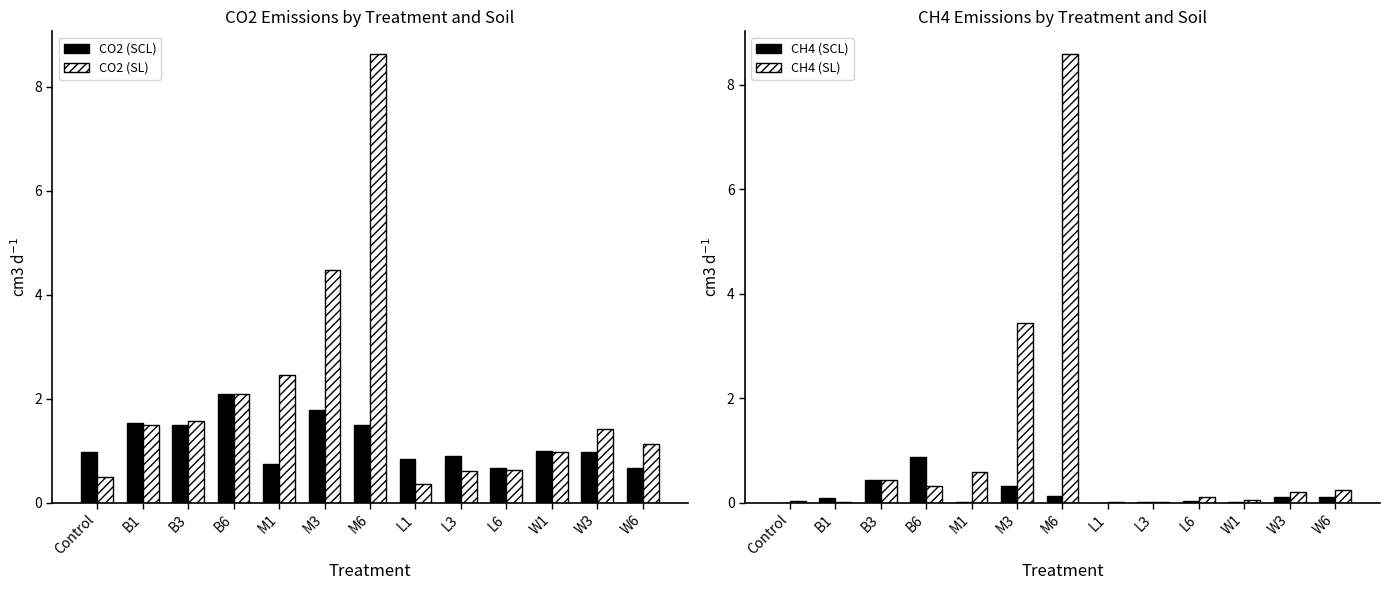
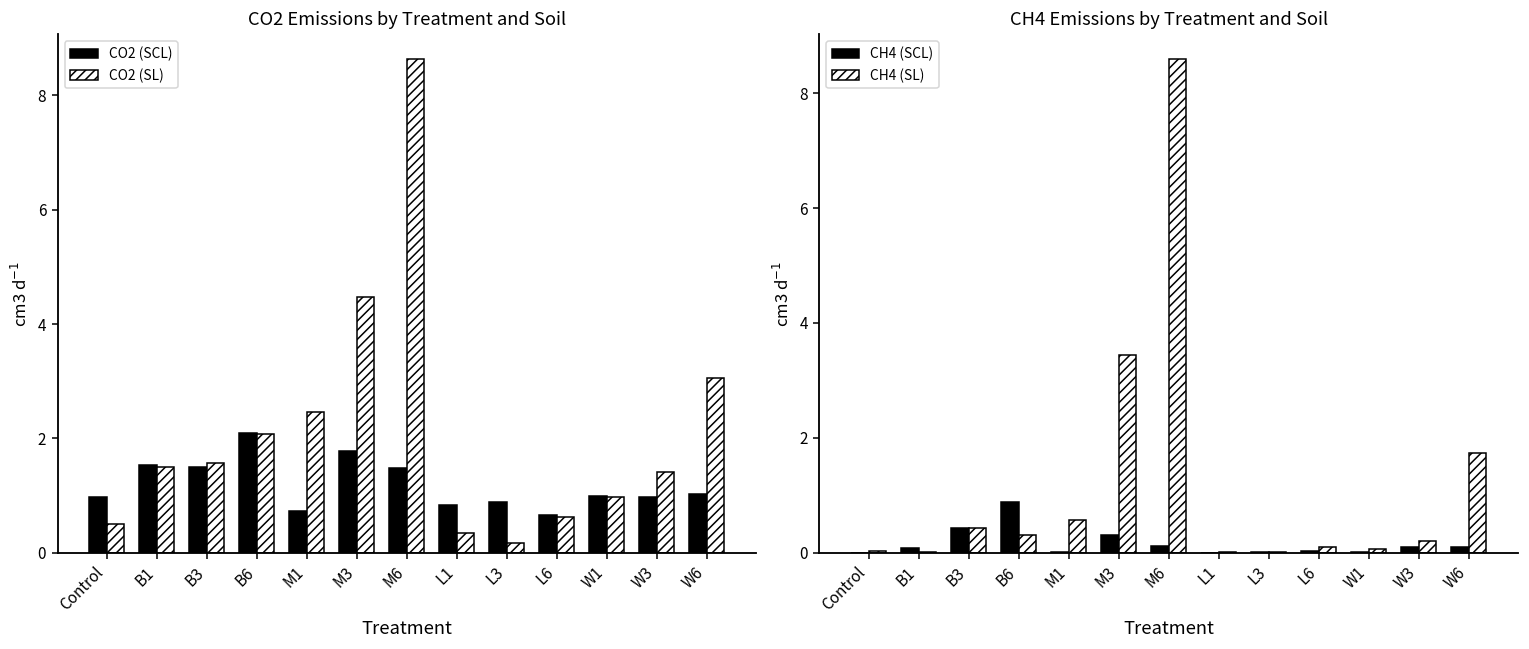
  {
    "CO2 Emissions by Treatment and Soil": {
      "CO2 (SCL)": {
        "Control": 1.0,
        "B1": 1.5,
        "B3": 1.5,
        "B6": 2.1,
        "M1": 0.7,
        "M3": 1.8,
        "M6": 1.5,
        "L1": 0.8,
        "L3": 0.9,
        "L6": 0.7,
        "W1": 1.0,
        "W3": 1.0,
-       "W6": 0.7
+       "W6": 1.0
      },
      "CO2 (SL)": {
        "Control": 0.5,
        "B1": 1.5,
        "B3": 1.6,
        "B6": 2.1,
        "M1": 2.5,
        "M3": 4.5,
        "M6": 8.6,
        "L1": 0.4,
-       "L3": 0.6,
+       "L3": 0.2,
        "L6": 0.6,
        "W1": 1.0,
        "W3": 1.4,
-       "W6": 1.1
+       "W6": 3.1
      }
    },
    "CH4 Emissions by Treatment and Soil": {
      "CH4 (SCL)": {
        "B1": 0.1,
        "B3": 0.4,
        "B6": 0.9,
        "M3": 0.3,
        "M6": 0.1,
        "W3": 0.1,
        "W6": 0.1
      },
      "CH4 (SL)": {
        "B3": 0.4,
        "B6": 0.3,
        "M1": 0.6,
        "M3": 3.4,
        "M6": 8.6,
        "L6": 0.1,
        "W1": 0.1,
        "W3": 0.2,
-       "W6": 0.2
+       "W6": 1.7
      }
    }
  }
